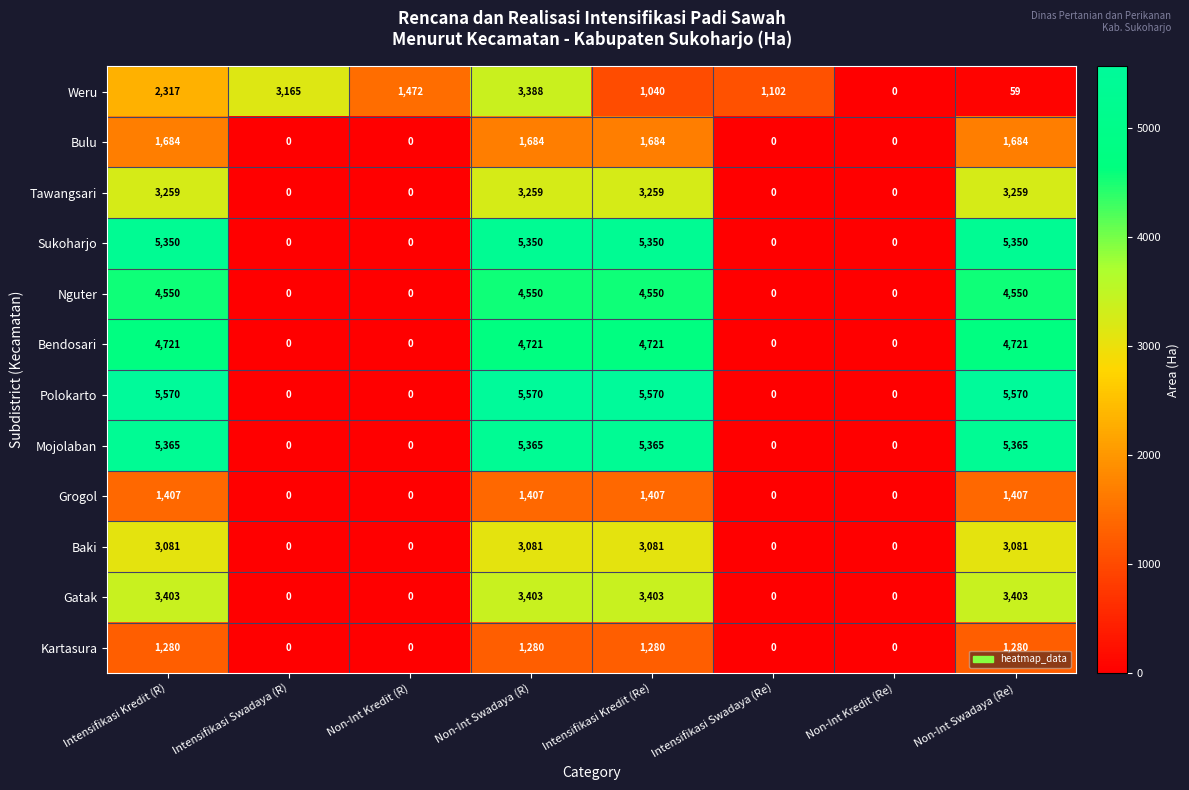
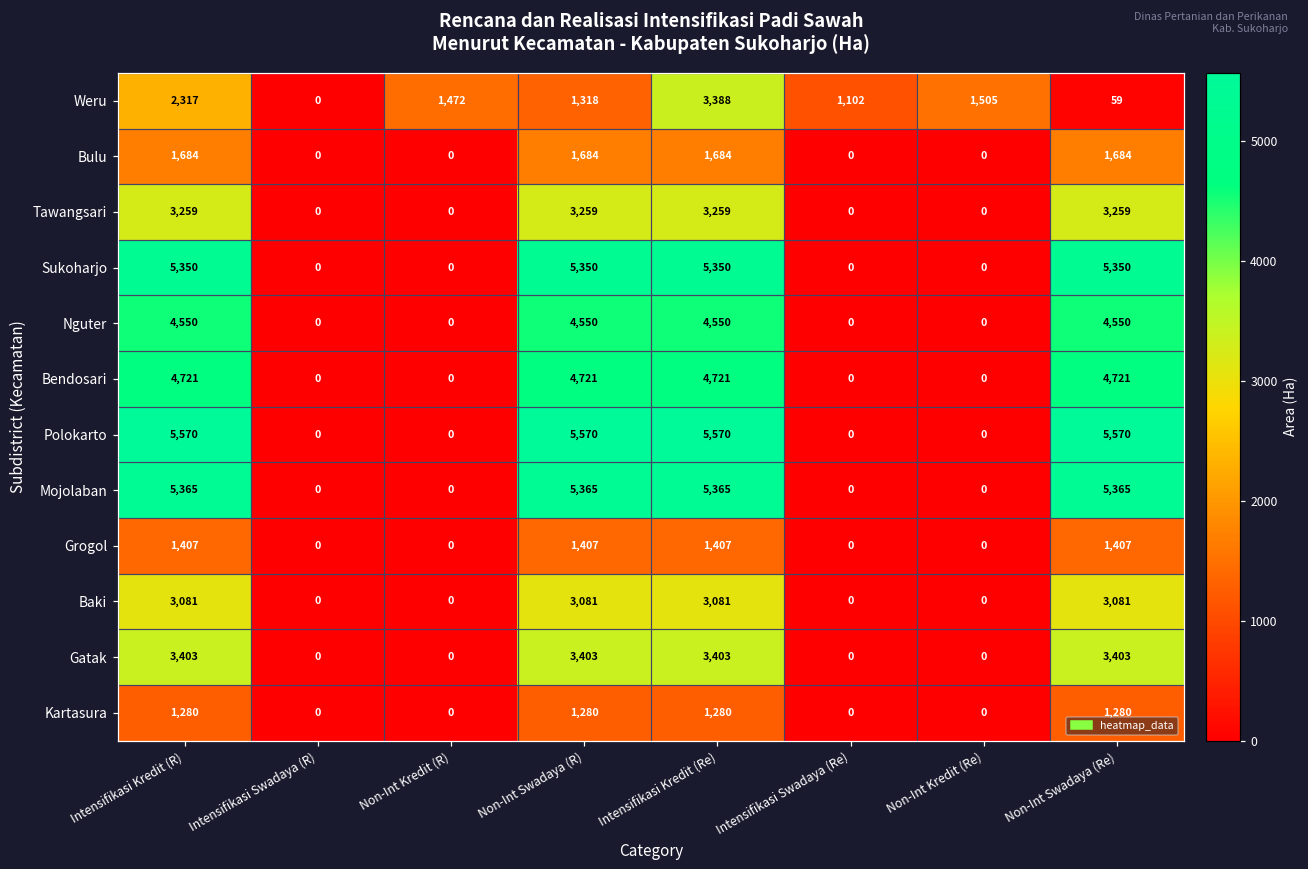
  {
    "Weru": {
      "Intensifikasi Kredit (R)": "2,317",
-     "Intensifikasi Swadaya (R)": "3,165",
+     "Intensifikasi Swadaya (R)": "0",
      "Non-Int Kredit (R)": "1,472",
-     "Non-Int Swadaya (R)": "3,388",
-     "Intensifikasi Kredit (Re)": "1,040",
+     "Non-Int Swadaya (R)": "1,318",
+     "Intensifikasi Kredit (Re)": "3,388",
      "Intensifikasi Swadaya (Re)": "1,102",
-     "Non-Int Kredit (Re)": "0",
+     "Non-Int Kredit (Re)": "1,505",
      "Non-Int Swadaya (Re)": "59"
    },
    "Bulu": {
      "Intensifikasi Kredit (R)": "1,684",
      "Intensifikasi Swadaya (R)": "0",
      "Non-Int Kredit (R)": "0",
      "Non-Int Swadaya (R)": "1,684",
      "Intensifikasi Kredit (Re)": "1,684",
      "Intensifikasi Swadaya (Re)": "0",
      "Non-Int Kredit (Re)": "0",
      "Non-Int Swadaya (Re)": "1,684"
    },
    "Tawangsari": {
      "Intensifikasi Kredit (R)": "3,259",
      "Intensifikasi Swadaya (R)": "0",
      "Non-Int Kredit (R)": "0",
      "Non-Int Swadaya (R)": "3,259",
      "Intensifikasi Kredit (Re)": "3,259",
      "Intensifikasi Swadaya (Re)": "0",
      "Non-Int Kredit (Re)": "0",
      "Non-Int Swadaya (Re)": "3,259"
    },
    "Sukoharjo": {
      "Intensifikasi Kredit (R)": "5,350",
      "Intensifikasi Swadaya (R)": "0",
      "Non-Int Kredit (R)": "0",
      "Non-Int Swadaya (R)": "5,350",
      "Intensifikasi Kredit (Re)": "5,350",
      "Intensifikasi Swadaya (Re)": "0",
      "Non-Int Kredit (Re)": "0",
      "Non-Int Swadaya (Re)": "5,350"
    },
    "Nguter": {
      "Intensifikasi Kredit (R)": "4,550",
      "Intensifikasi Swadaya (R)": "0",
      "Non-Int Kredit (R)": "0",
      "Non-Int Swadaya (R)": "4,550",
      "Intensifikasi Kredit (Re)": "4,550",
      "Intensifikasi Swadaya (Re)": "0",
      "Non-Int Kredit (Re)": "0",
      "Non-Int Swadaya (Re)": "4,550"
    },
    "Bendosari": {
      "Intensifikasi Kredit (R)": "4,721",
      "Intensifikasi Swadaya (R)": "0",
      "Non-Int Kredit (R)": "0",
      "Non-Int Swadaya (R)": "4,721",
      "Intensifikasi Kredit (Re)": "4,721",
      "Intensifikasi Swadaya (Re)": "0",
      "Non-Int Kredit (Re)": "0",
      "Non-Int Swadaya (Re)": "4,721"
    },
    "Polokarto": {
      "Intensifikasi Kredit (R)": "5,570",
      "Intensifikasi Swadaya (R)": "0",
      "Non-Int Kredit (R)": "0",
      "Non-Int Swadaya (R)": "5,570",
      "Intensifikasi Kredit (Re)": "5,570",
      "Intensifikasi Swadaya (Re)": "0",
      "Non-Int Kredit (Re)": "0",
      "Non-Int Swadaya (Re)": "5,570"
    },
    "Mojolaban": {
      "Intensifikasi Kredit (R)": "5,365",
      "Intensifikasi Swadaya (R)": "0",
      "Non-Int Kredit (R)": "0",
      "Non-Int Swadaya (R)": "5,365",
      "Intensifikasi Kredit (Re)": "5,365",
      "Intensifikasi Swadaya (Re)": "0",
      "Non-Int Kredit (Re)": "0",
      "Non-Int Swadaya (Re)": "5,365"
    },
    "Grogol": {
      "Intensifikasi Kredit (R)": "1,407",
      "Intensifikasi Swadaya (R)": "0",
      "Non-Int Kredit (R)": "0",
      "Non-Int Swadaya (R)": "1,407",
      "Intensifikasi Kredit (Re)": "1,407",
      "Intensifikasi Swadaya (Re)": "0",
      "Non-Int Kredit (Re)": "0",
      "Non-Int Swadaya (Re)": "1,407"
    },
    "Baki": {
      "Intensifikasi Kredit (R)": "3,081",
      "Intensifikasi Swadaya (R)": "0",
      "Non-Int Kredit (R)": "0",
      "Non-Int Swadaya (R)": "3,081",
      "Intensifikasi Kredit (Re)": "3,081",
      "Intensifikasi Swadaya (Re)": "0",
      "Non-Int Kredit (Re)": "0",
      "Non-Int Swadaya (Re)": "3,081"
    },
    "Gatak": {
      "Intensifikasi Kredit (R)": "3,403",
      "Intensifikasi Swadaya (R)": "0",
      "Non-Int Kredit (R)": "0",
      "Non-Int Swadaya (R)": "3,403",
      "Intensifikasi Kredit (Re)": "3,403",
      "Intensifikasi Swadaya (Re)": "0",
      "Non-Int Kredit (Re)": "0",
      "Non-Int Swadaya (Re)": "3,403"
    },
    "Kartasura": {
      "Intensifikasi Kredit (R)": "1,280",
      "Intensifikasi Swadaya (R)": "0",
      "Non-Int Kredit (R)": "0",
      "Non-Int Swadaya (R)": "1,280",
      "Intensifikasi Kredit (Re)": "1,280",
      "Intensifikasi Swadaya (Re)": "0",
      "Non-Int Kredit (Re)": "0"
    }
  }
